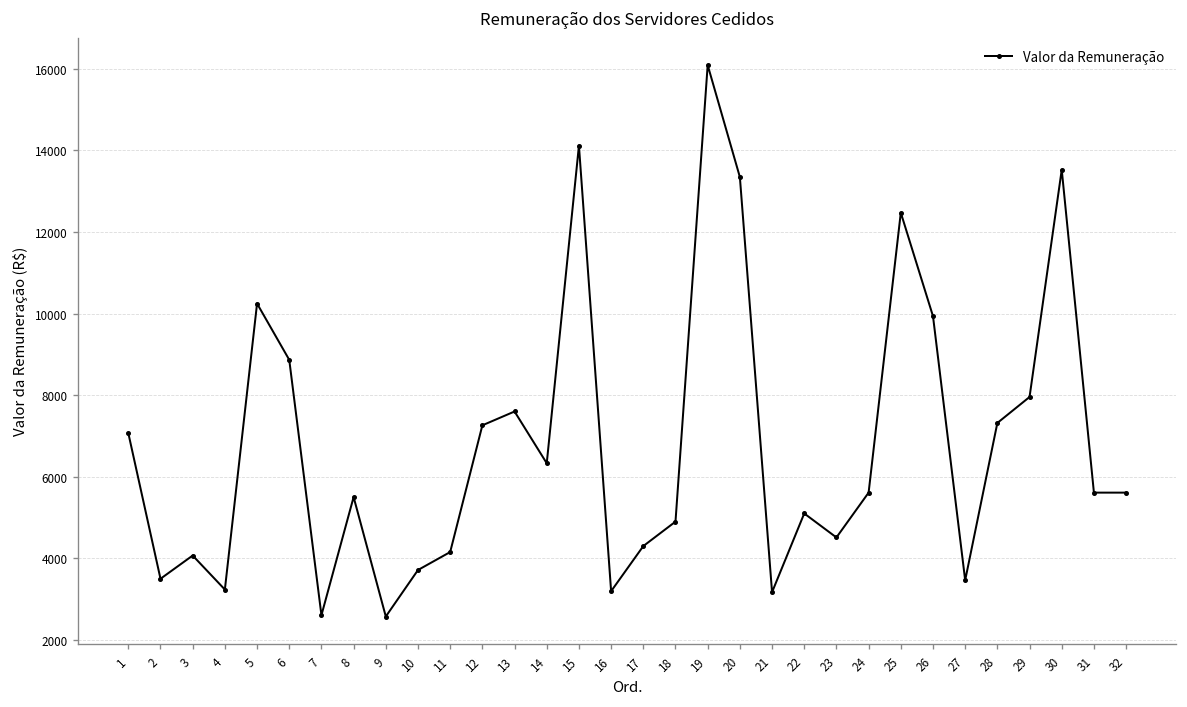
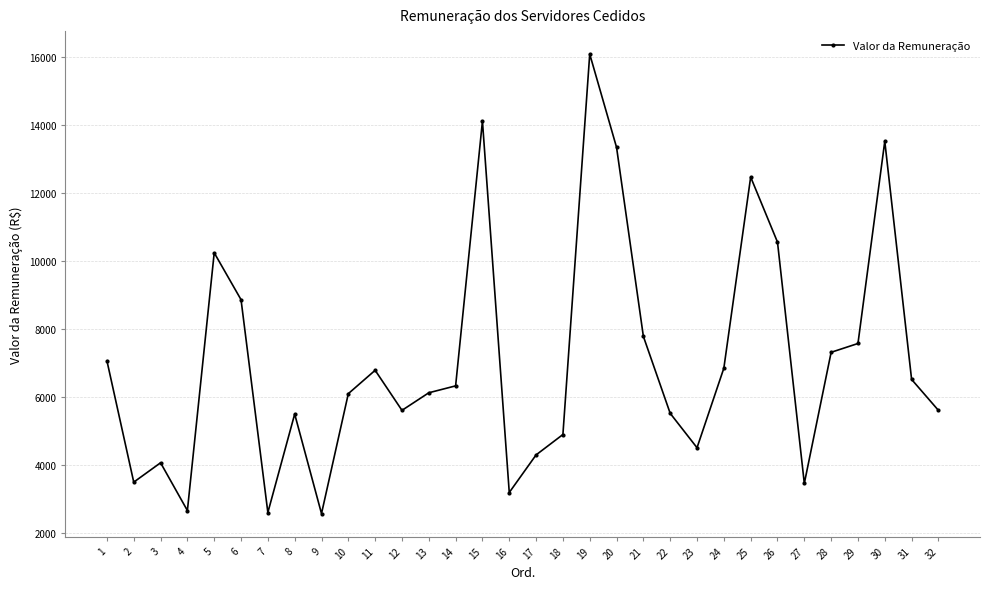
  {
    "1": 7100,
    "2": 3500,
    "3": 4100,
-   "4": 3200,
+   "4": 2700,
    "5": 10200,
    "6": 8900,
    "7": 2600,
    "8": 5500,
    "9": 2600,
-   "10": 3700,
-   "11": 4200,
-   "12": 7300,
-   "13": 7600,
+   "10": 6100,
+   "11": 6800,
+   "12": 5600,
+   "13": 6100,
    "14": 6300,
    "15": 14100,
    "16": 3200,
    "17": 4300,
    "18": 4900,
    "19": 16100,
    "20": 13300,
-   "21": 3200,
-   "22": 5100,
+   "21": 7800,
+   "22": 5500,
    "23": 4500,
-   "24": 5600,
+   "24": 6900,
    "25": 12500,
-   "26": 9900,
+   "26": 10600,
    "27": 3500,
    "28": 7300,
-   "29": 8000,
+   "29": 7600,
    "30": 13500,
-   "31": 5600,
+   "31": 6500,
    "32": 5600
  }
